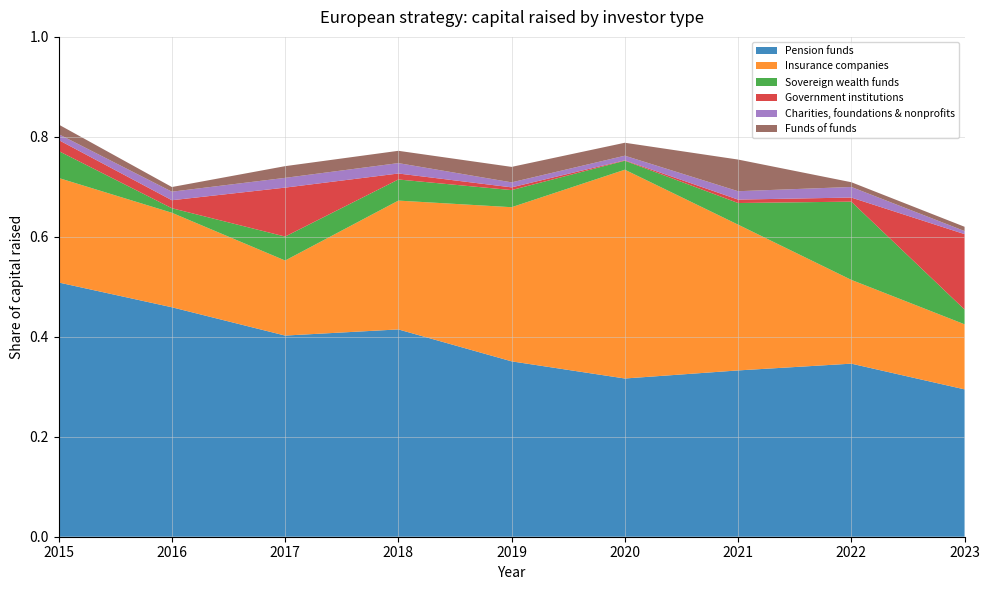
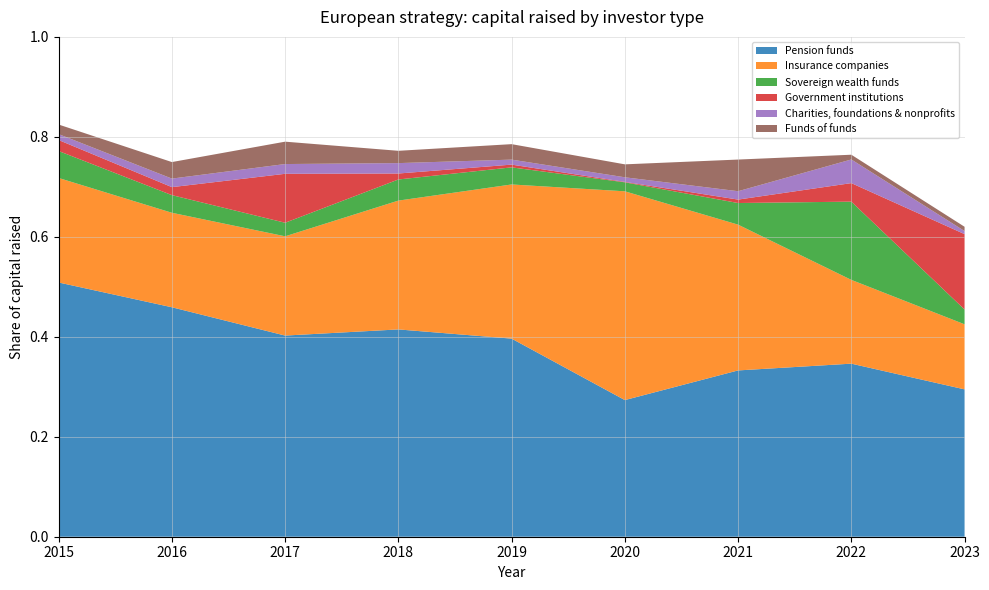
  {
    "Pension funds": {
      "2015": 0.51,
      "2016": 0.46,
      "2017": 0.40,
      "2018": 0.41,
-     "2019": 0.35,
-     "2020": 0.32,
+     "2019": 0.40,
+     "2020": 0.27,
      "2021": 0.33,
      "2022": 0.35,
      "2023": 0.29
    },
    "Insurance companies": {
      "2015": 0.21,
      "2016": 0.19,
-     "2017": 0.15,
+     "2017": 0.20,
      "2018": 0.26,
      "2019": 0.31,
      "2020": 0.42,
      "2021": 0.29,
      "2022": 0.17,
      "2023": 0.13
    },
    "Sovereign wealth funds": {
      "2015": 0.05,
-     "2016": 0.01,
-     "2017": 0.05,
+     "2016": 0.04,
+     "2017": 0.03,
      "2018": 0.04,
      "2019": 0.03,
      "2021": 0.04,
      "2022": 0.16,
      "2023": 0.03
    },
    "Government institutions": {
      "2015": 0.02,
      "2016": 0.02,
      "2017": 0.10,
      "2018": 0.01,
      "2019": 0.01,
      "2021": 0.01,
-     "2022": 0.01,
+     "2022": 0.04,
      "2023": 0.15
    },
    "Charities, foundations & nonprofits": {
      "2015": 0.01,
      "2016": 0.02,
      "2017": 0.02,
      "2018": 0.02,
      "2019": 0.01,
      "2020": 0.01,
      "2021": 0.02,
-     "2022": 0.02,
+     "2022": 0.05,
      "2023": 0.01
    },
    "Funds of funds": {
      "2015": 0.02,
-     "2016": 0.01,
-     "2017": 0.02,
+     "2016": 0.03,
+     "2017": 0.04,
      "2018": 0.02,
      "2019": 0.03,
      "2020": 0.03,
      "2021": 0.06,
      "2022": 0.01,
      "2023": 0.01
    }
  }
